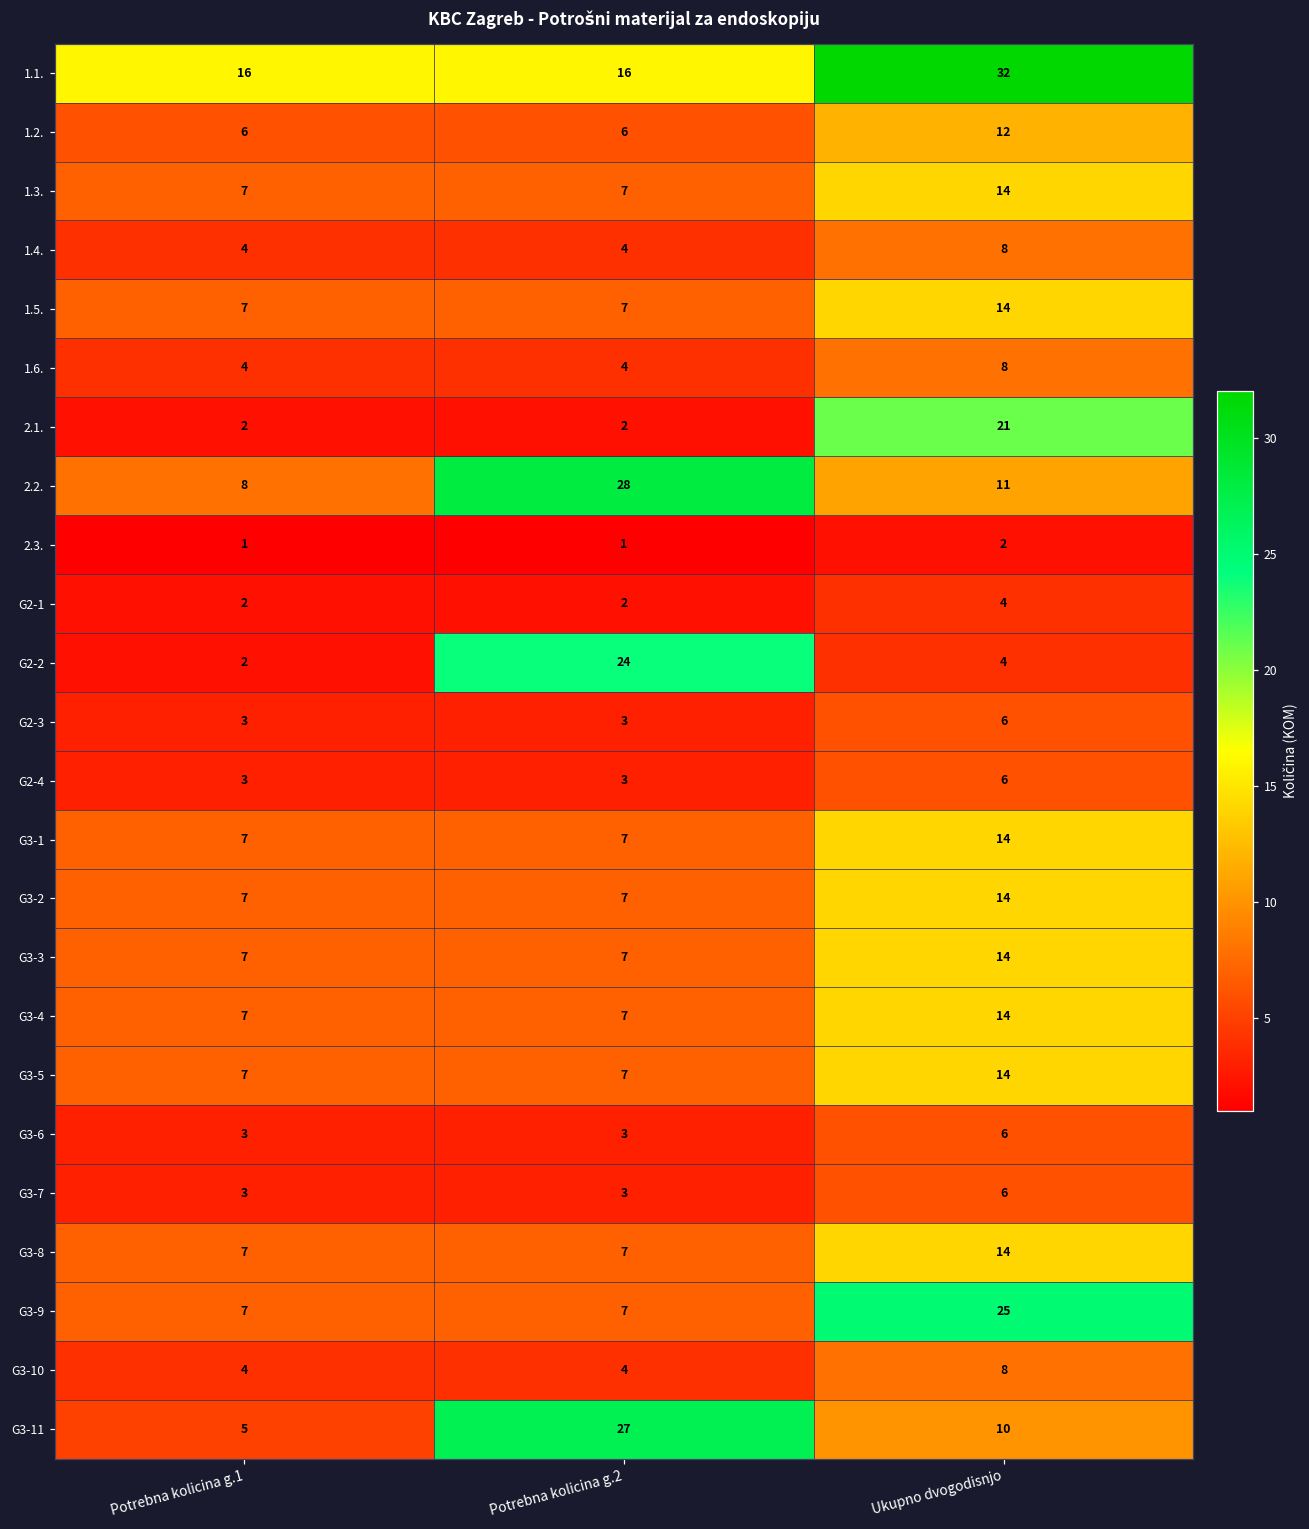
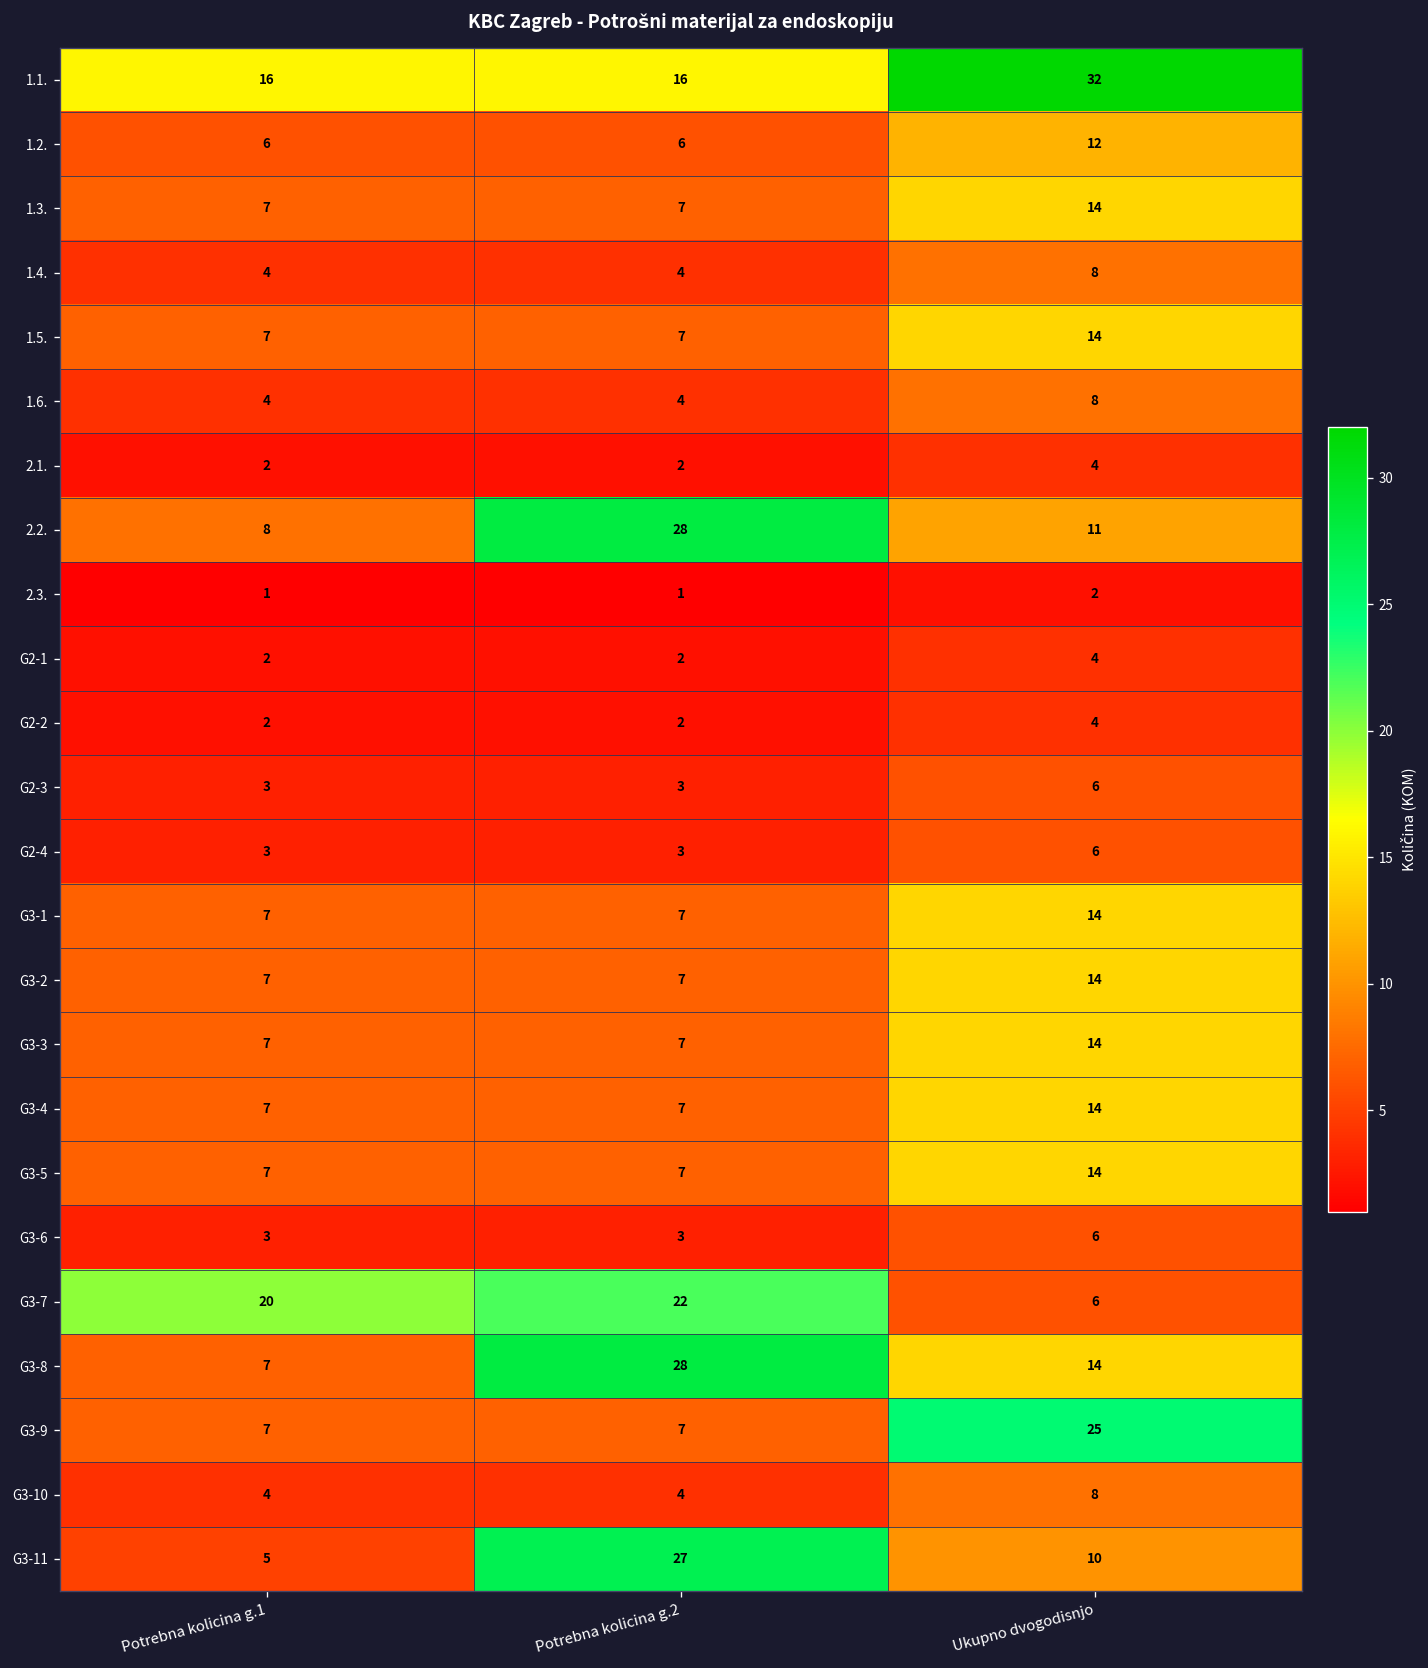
  {
    "1.1.": {
      "Potrebna kolicina g.1": 16,
      "Potrebna kolicina g.2": 16,
      "Ukupno dvogodisnjo": 32
    },
    "1.2.": {
      "Potrebna kolicina g.1": 6,
      "Potrebna kolicina g.2": 6,
      "Ukupno dvogodisnjo": 12
    },
    "1.3.": {
      "Potrebna kolicina g.1": 7,
      "Potrebna kolicina g.2": 7,
      "Ukupno dvogodisnjo": 14
    },
    "1.4.": {
      "Potrebna kolicina g.1": 4,
      "Potrebna kolicina g.2": 4,
      "Ukupno dvogodisnjo": 8
    },
    "1.5.": {
      "Potrebna kolicina g.1": 7,
      "Potrebna kolicina g.2": 7,
      "Ukupno dvogodisnjo": 14
    },
    "1.6.": {
      "Potrebna kolicina g.1": 4,
      "Potrebna kolicina g.2": 4,
      "Ukupno dvogodisnjo": 8
    },
    "2.1.": {
      "Potrebna kolicina g.1": 2,
      "Potrebna kolicina g.2": 2,
-     "Ukupno dvogodisnjo": 21
+     "Ukupno dvogodisnjo": 4
    },
    "2.2.": {
      "Potrebna kolicina g.1": 8,
      "Potrebna kolicina g.2": 28,
      "Ukupno dvogodisnjo": 11
    },
    "2.3.": {
      "Potrebna kolicina g.1": 1,
      "Potrebna kolicina g.2": 1,
      "Ukupno dvogodisnjo": 2
    },
    "G2-1": {
      "Potrebna kolicina g.1": 2,
      "Potrebna kolicina g.2": 2,
      "Ukupno dvogodisnjo": 4
    },
    "G2-2": {
      "Potrebna kolicina g.1": 2,
-     "Potrebna kolicina g.2": 24,
+     "Potrebna kolicina g.2": 2,
      "Ukupno dvogodisnjo": 4
    },
    "G2-3": {
      "Potrebna kolicina g.1": 3,
      "Potrebna kolicina g.2": 3,
      "Ukupno dvogodisnjo": 6
    },
    "G2-4": {
      "Potrebna kolicina g.1": 3,
      "Potrebna kolicina g.2": 3,
      "Ukupno dvogodisnjo": 6
    },
    "G3-1": {
      "Potrebna kolicina g.1": 7,
      "Potrebna kolicina g.2": 7,
      "Ukupno dvogodisnjo": 14
    },
    "G3-2": {
      "Potrebna kolicina g.1": 7,
      "Potrebna kolicina g.2": 7,
      "Ukupno dvogodisnjo": 14
    },
    "G3-3": {
      "Potrebna kolicina g.1": 7,
      "Potrebna kolicina g.2": 7,
      "Ukupno dvogodisnjo": 14
    },
    "G3-4": {
      "Potrebna kolicina g.1": 7,
      "Potrebna kolicina g.2": 7,
      "Ukupno dvogodisnjo": 14
    },
    "G3-5": {
      "Potrebna kolicina g.1": 7,
      "Potrebna kolicina g.2": 7,
      "Ukupno dvogodisnjo": 14
    },
    "G3-6": {
      "Potrebna kolicina g.1": 3,
      "Potrebna kolicina g.2": 3,
      "Ukupno dvogodisnjo": 6
    },
    "G3-7": {
-     "Potrebna kolicina g.1": 3,
-     "Potrebna kolicina g.2": 3,
+     "Potrebna kolicina g.1": 20,
+     "Potrebna kolicina g.2": 22,
      "Ukupno dvogodisnjo": 6
    },
    "G3-8": {
      "Potrebna kolicina g.1": 7,
-     "Potrebna kolicina g.2": 7,
+     "Potrebna kolicina g.2": 28,
      "Ukupno dvogodisnjo": 14
    },
    "G3-9": {
      "Potrebna kolicina g.1": 7,
      "Potrebna kolicina g.2": 7,
      "Ukupno dvogodisnjo": 25
    },
    "G3-10": {
      "Potrebna kolicina g.1": 4,
      "Potrebna kolicina g.2": 4,
      "Ukupno dvogodisnjo": 8
    },
    "G3-11": {
      "Potrebna kolicina g.1": 5,
      "Potrebna kolicina g.2": 27,
      "Ukupno dvogodisnjo": 10
    }
  }
